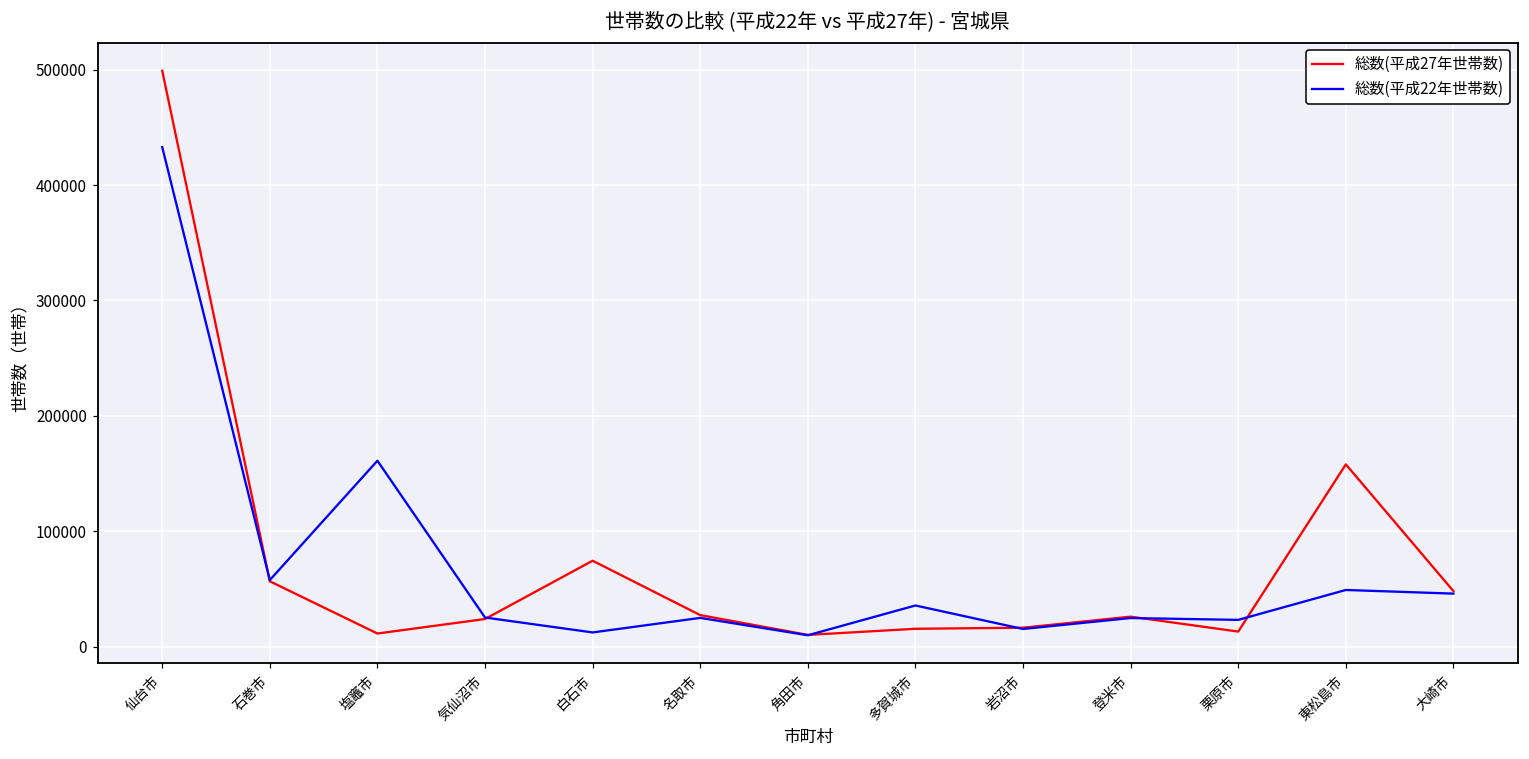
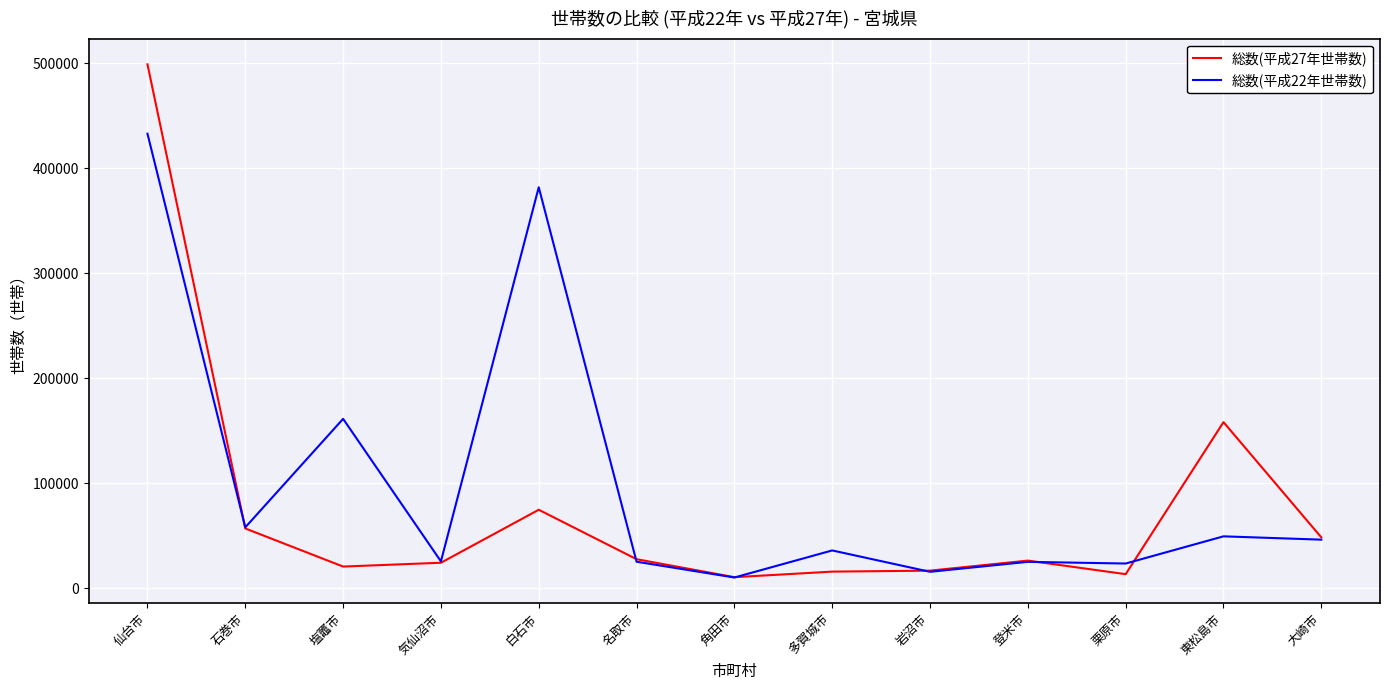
  {
    "総数(平成27年世帯数)": {
      "仙台市": 499000,
-     "塩竈市": 12000,
+     "塩竈市": 21000,
      "白石市": 75000,
      "多賀城市": 16000,
      "栗原市": 13000,
      "東松島市": 158000
    },
    "総数(平成22年世帯数)": {
      "仙台市": 433000,
      "塩竈市": 161000,
-     "白石市": 13000,
+     "白石市": 382000,
      "多賀城市": 36000,
      "栗原市": 23000,
      "東松島市": 49000
    }
  }
